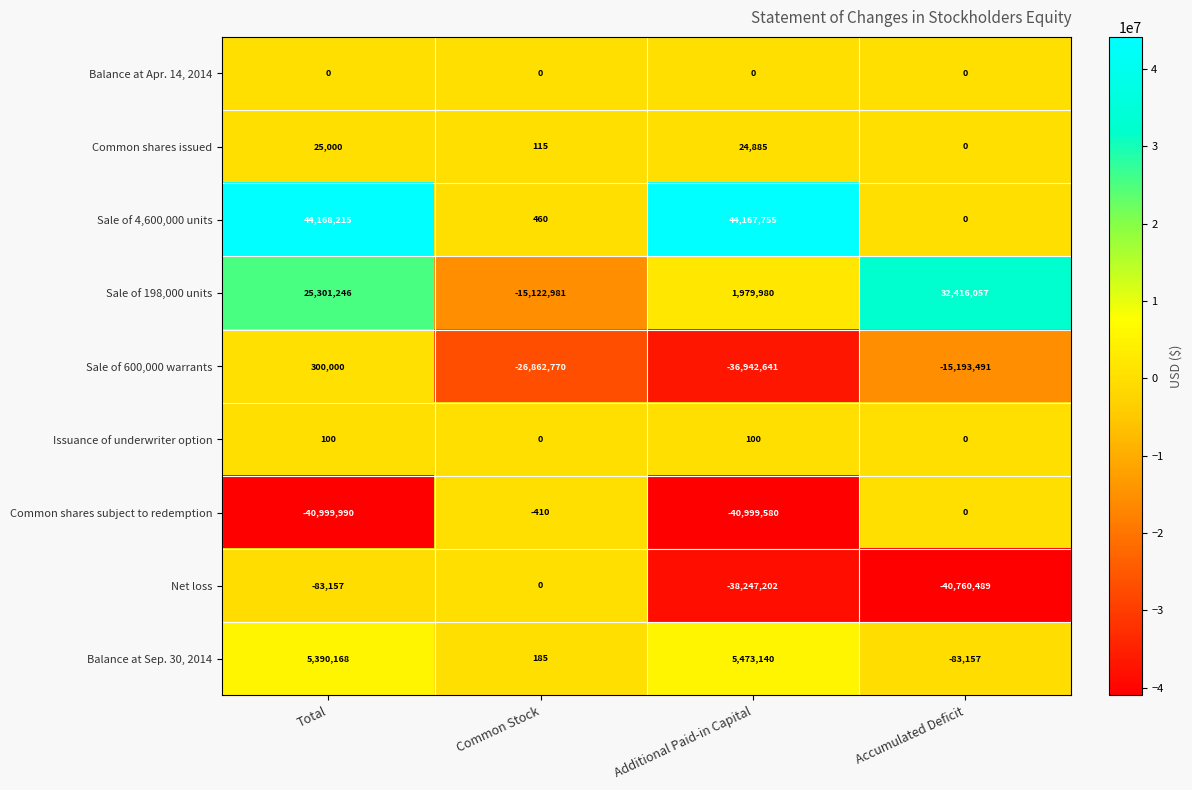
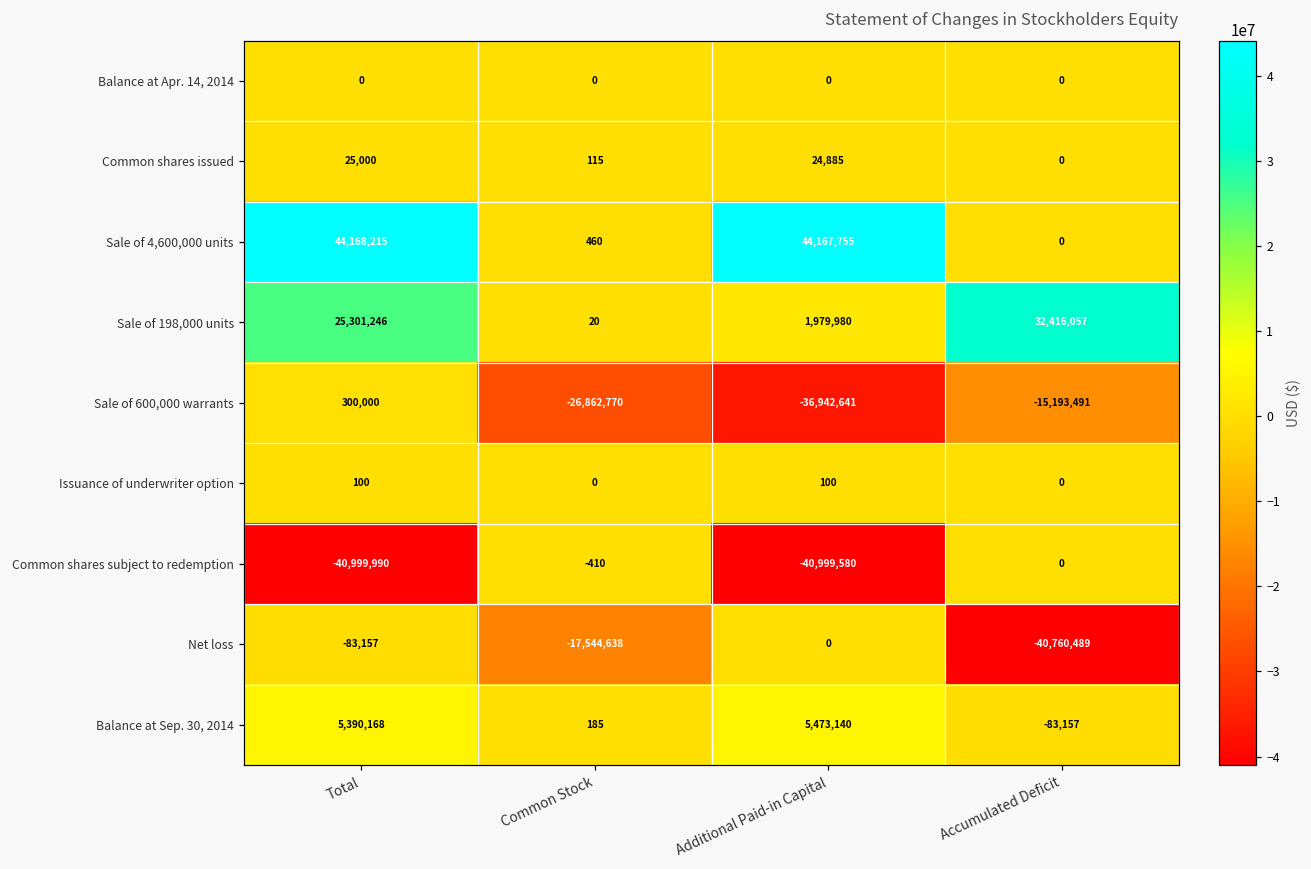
  {
    "Balance at Apr. 14, 2014": {
      "Total": "0",
      "Common Stock": "0",
      "Additional Paid-in Capital": "0",
      "Accumulated Deficit": "0"
    },
    "Common shares issued": {
      "Total": "25,000",
      "Common Stock": "115",
      "Additional Paid-in Capital": "24,885",
      "Accumulated Deficit": "0"
    },
    "Sale of 4,600,000 units": {
      "Total": "44,168,215",
      "Common Stock": "460",
      "Additional Paid-in Capital": "44,167,755",
      "Accumulated Deficit": "0"
    },
    "Sale of 198,000 units": {
      "Total": "25,301,246",
-     "Common Stock": "-15,122,981",
+     "Common Stock": "20",
      "Additional Paid-in Capital": "1,979,980",
      "Accumulated Deficit": "32,416,057"
    },
    "Sale of 600,000 warrants": {
      "Total": "300,000",
      "Common Stock": "-26,862,770",
      "Additional Paid-in Capital": "-36,942,641",
      "Accumulated Deficit": "-15,193,491"
    },
    "Issuance of underwriter option": {
      "Total": "100",
      "Common Stock": "0",
      "Additional Paid-in Capital": "100",
      "Accumulated Deficit": "0"
    },
    "Common shares subject to redemption": {
      "Total": "-40,999,990",
      "Common Stock": "-410",
      "Additional Paid-in Capital": "-40,999,580",
      "Accumulated Deficit": "0"
    },
    "Net loss": {
      "Total": "-83,157",
-     "Common Stock": "0",
-     "Additional Paid-in Capital": "-38,247,202",
+     "Common Stock": "-17,544,638",
+     "Additional Paid-in Capital": "0",
      "Accumulated Deficit": "-40,760,489"
    },
    "Balance at Sep. 30, 2014": {
      "Total": "5,390,168",
      "Common Stock": "185",
      "Additional Paid-in Capital": "5,473,140",
      "Accumulated Deficit": "-83,157"
    }
  }
